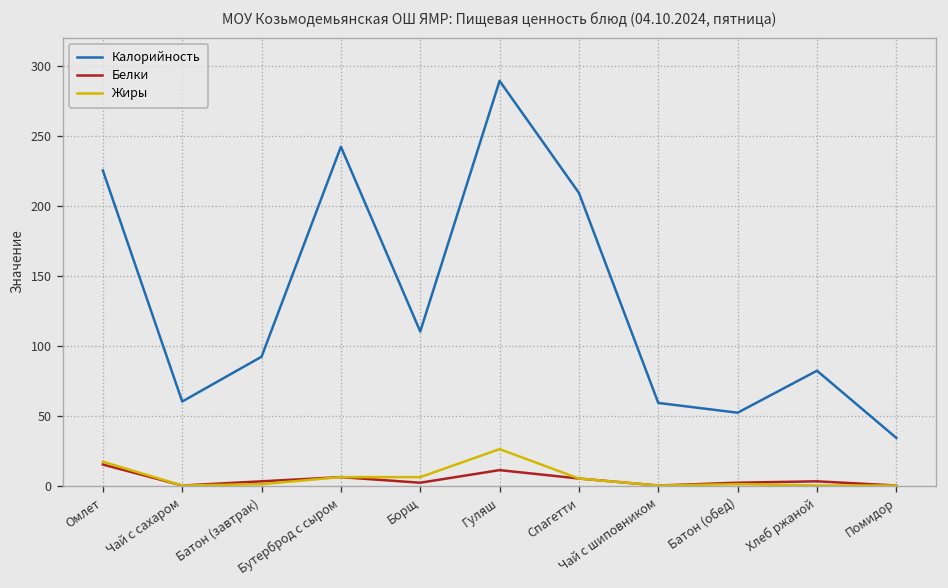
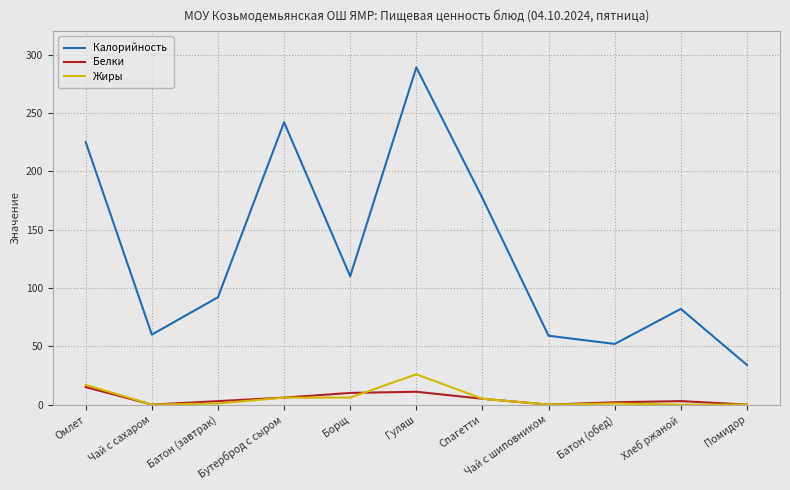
  {
    "Калорийность": {
      "Омлет": 225,
      "Чай с сахаром": 60,
      "Батон (завтрак)": 92,
      "Бутерброд с сыром": 242,
      "Борщ": 110,
      "Гуляш": 289,
-     "Спагетти": 209,
+     "Спагетти": 177,
      "Чай с шиповником": 59,
      "Батон (обед)": 52,
      "Хлеб ржаной": 82,
      "Помидор": 34
    },
    "Белки": {
-     "Борщ": 2,
+     "Борщ": 10,
      "Гуляш": 11,
      "Хлеб ржаной": 3
    },
    "Жиры": {
      "Борщ": 6,
      "Гуляш": 26,
      "Хлеб ржаной": 0
    }
  }
